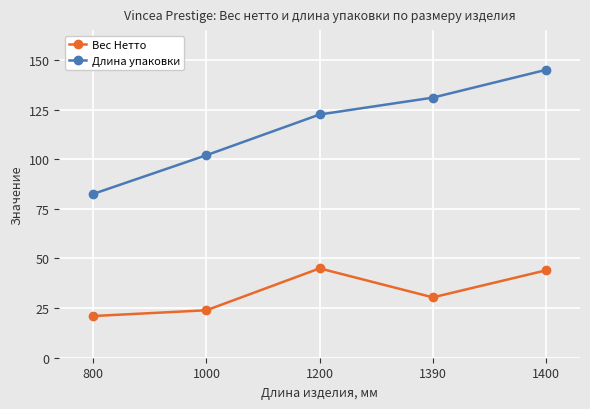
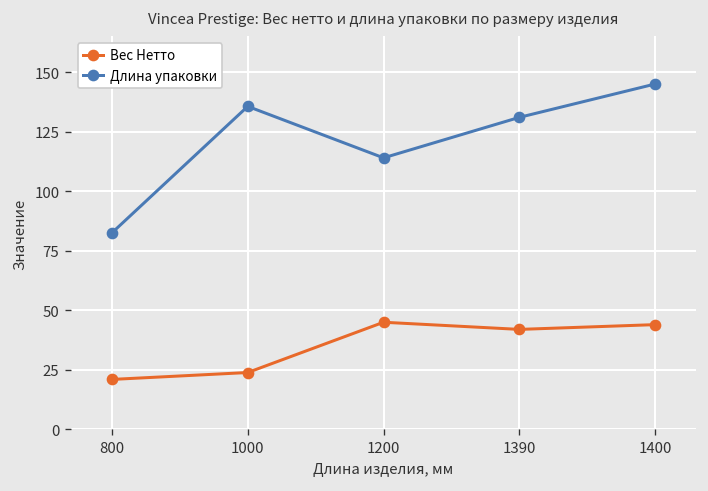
  {
    "Вес Нетто": {
      "800": 21,
      "1000": 24,
      "1200": 45,
-     "1390": 30,
+     "1390": 42,
      "1400": 44
    },
    "Длина упаковки": {
      "800": 83,
-     "1000": 102,
-     "1200": 123,
+     "1000": 136,
+     "1200": 114,
      "1390": 131,
      "1400": 145
    }
  }
